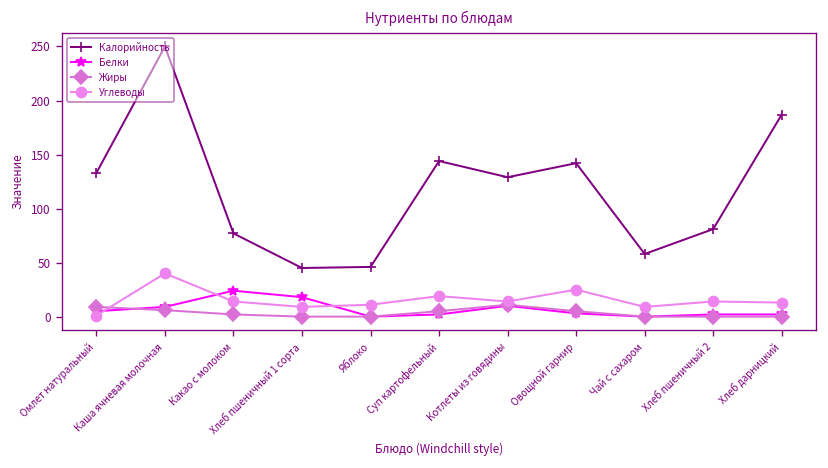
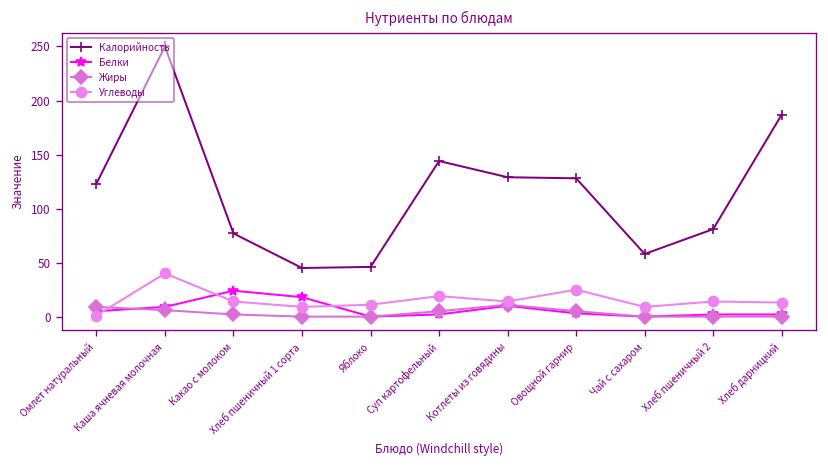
  {
    "Калорийность": {
-     "Омлет натуральный": 130,
+     "Омлет натуральный": 120,
      "Какао с молоком": 80,
      "Хлеб пшеничный 1 сорта": 50,
      "Яблоко": 50,
      "Суп картофельный": 140,
      "Котлеты из говядины": 130,
-     "Овощной гарнир": 140,
+     "Овощной гарнир": 130,
      "Чай с сахаром": 60,
      "Хлеб пшеничный 2": 80,
      "Хлеб дарницкий": 190
    },
    "Белки": {
      "Омлет натуральный": 10,
      "Каша ячневая молочная": 10,
      "Какао с молоком": 20,
      "Хлеб пшеничный 1 сорта": 20,
      "Суп картофельный": 0
    }
  }
